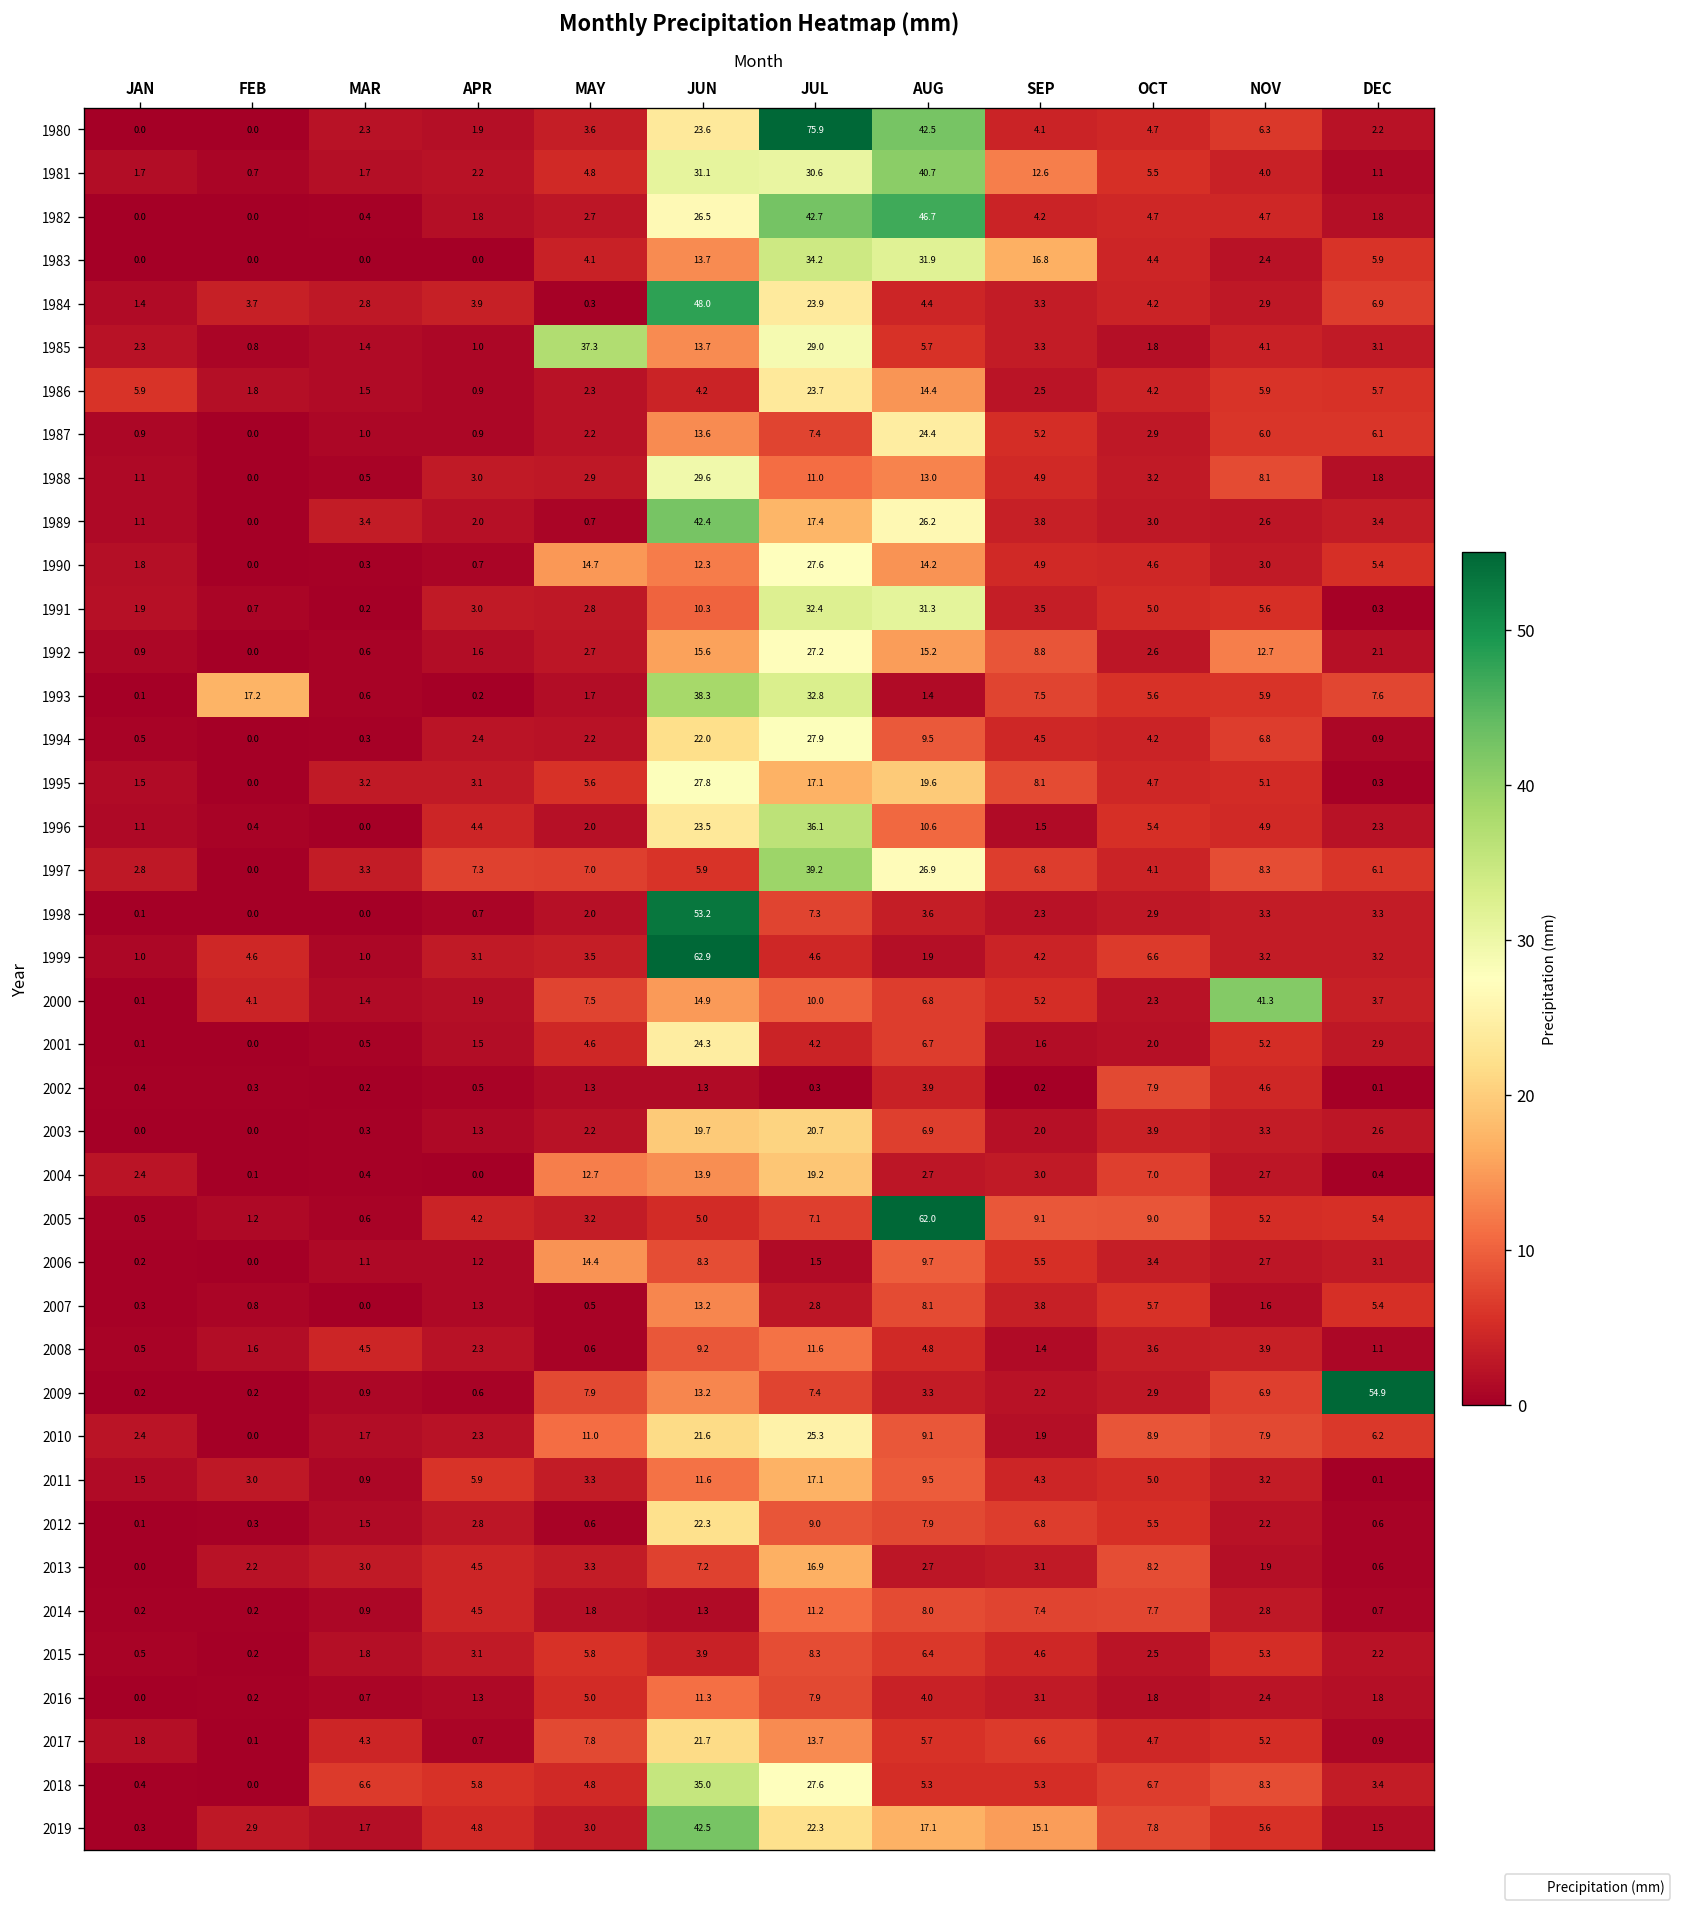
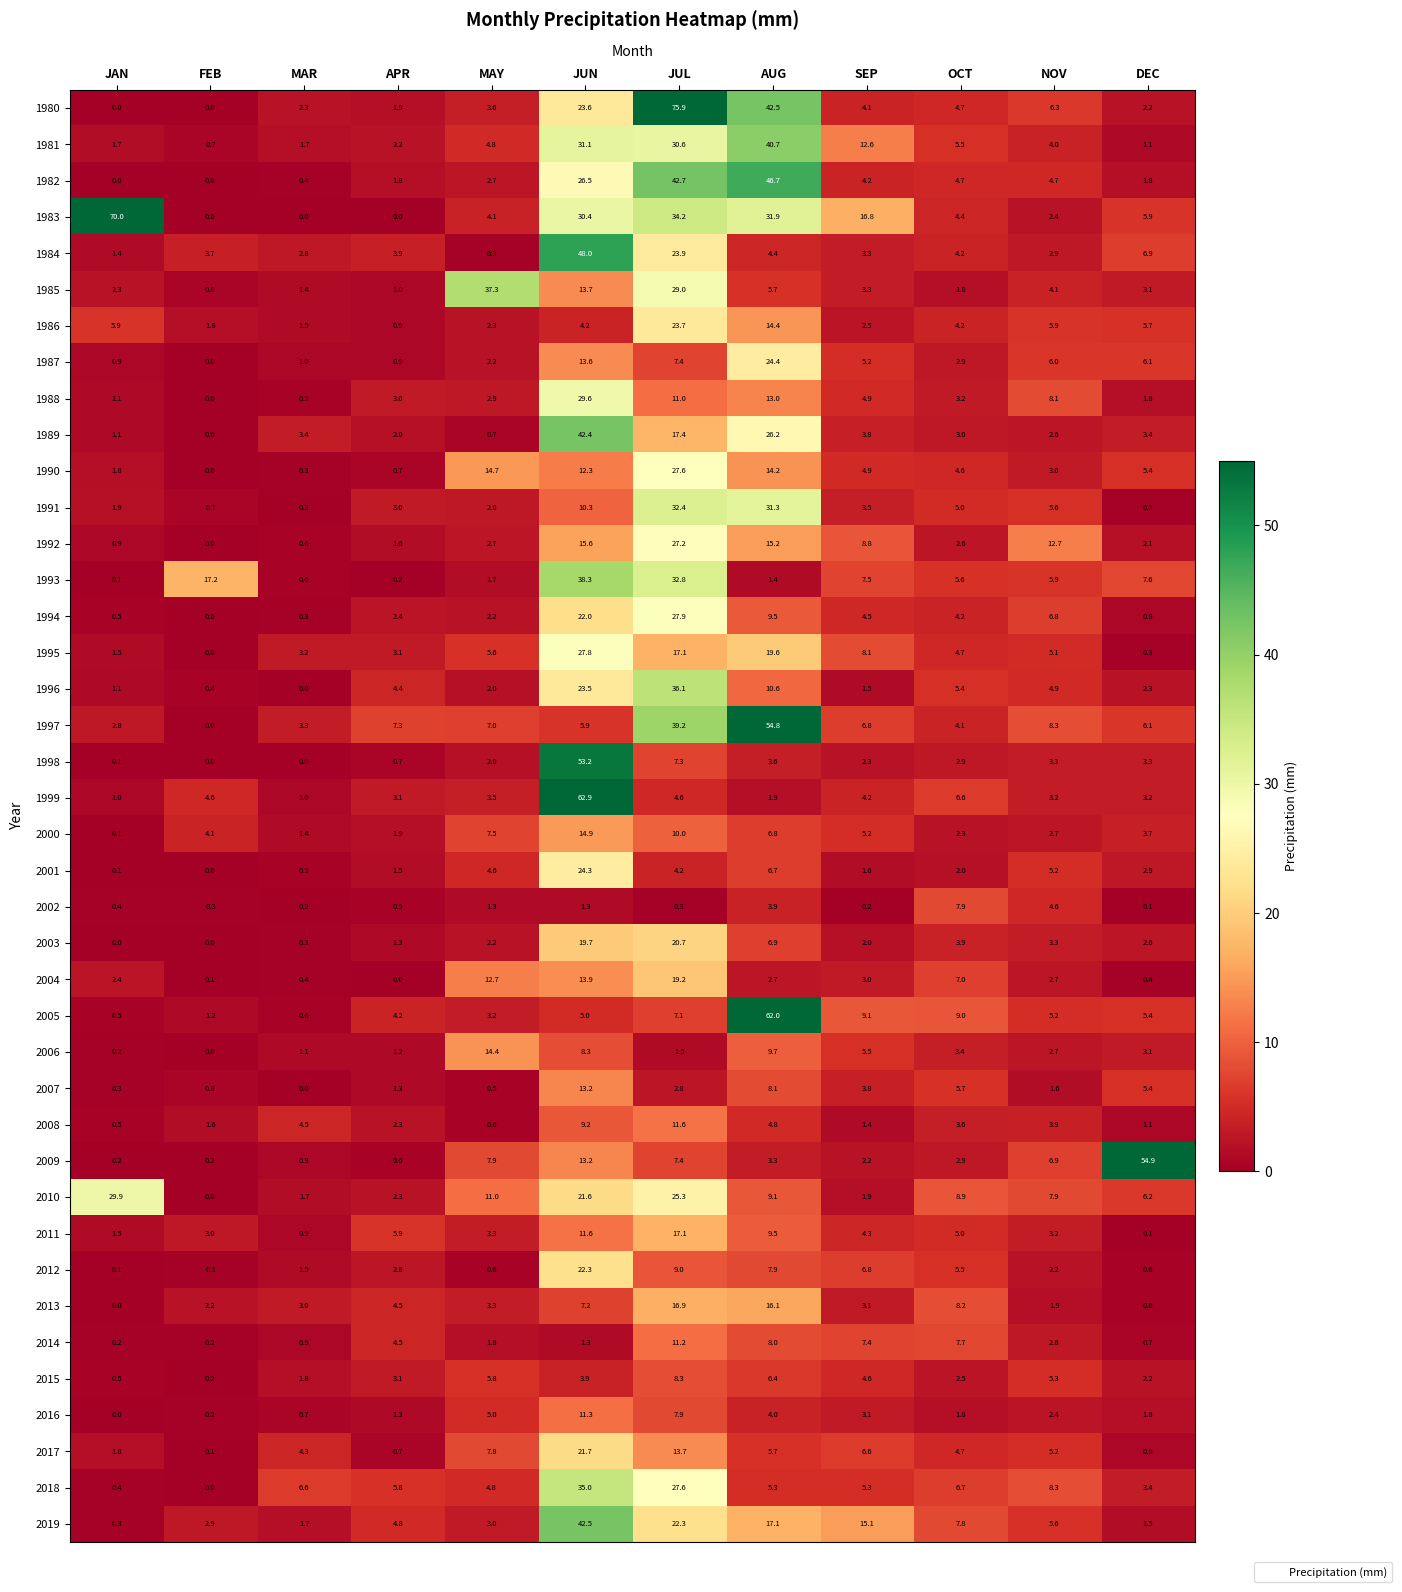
  {
    "1983": {
-     "JAN": 0.0,
+     "JAN": 70.0,
      "FEB": 0.0,
      "MAR": 0.0,
      "APR": 0.0,
      "MAY": 4.1,
-     "JUN": 13.7,
+     "JUN": 30.4,
      "JUL": 34.2,
      "AUG": 31.9,
      "SEP": 16.8,
      "OCT": 4.4,
      "NOV": 2.4,
      "DEC": 5.9
    },
    "1997": {
      "JAN": 2.8,
      "FEB": 0.0,
      "MAR": 3.3,
      "APR": 7.3,
      "MAY": 7.0,
      "JUN": 5.9,
      "JUL": 39.2,
-     "AUG": 26.9,
+     "AUG": 54.8,
      "SEP": 6.8,
      "OCT": 4.1,
      "NOV": 8.3,
      "DEC": 6.1
    },
    "2000": {
      "JAN": 0.1,
      "FEB": 4.1,
      "MAR": 1.4,
      "APR": 1.9,
      "MAY": 7.5,
      "JUN": 14.9,
      "JUL": 10.0,
      "AUG": 6.8,
      "SEP": 5.2,
      "OCT": 2.3,
-     "NOV": 41.3,
+     "NOV": 2.7,
      "DEC": 3.7
    },
    "2010": {
-     "JAN": 2.4,
+     "JAN": 29.9,
      "FEB": 0.0,
      "MAR": 1.7,
      "APR": 2.3,
      "MAY": 11.0,
      "JUN": 21.6,
      "JUL": 25.3,
      "AUG": 9.1,
      "SEP": 1.9,
      "OCT": 8.9,
      "NOV": 7.9,
      "DEC": 6.2
    },
    "2013": {
      "JAN": 0.0,
      "FEB": 2.2,
      "MAR": 3.0,
      "APR": 4.5,
      "MAY": 3.3,
      "JUN": 7.2,
      "JUL": 16.9,
-     "AUG": 2.7,
+     "AUG": 16.1,
      "SEP": 3.1,
      "OCT": 8.2,
      "NOV": 1.9,
      "DEC": 0.6
    }
  }
